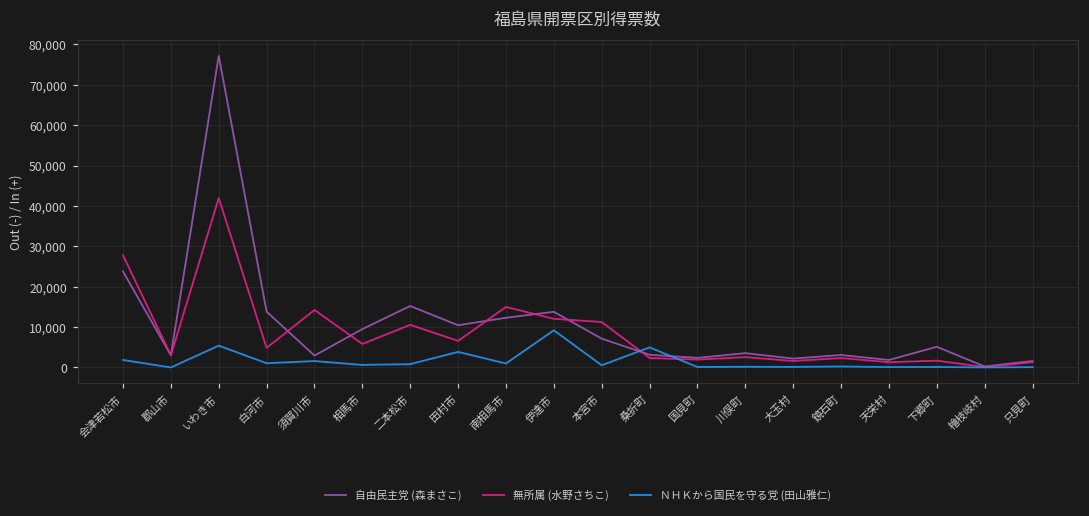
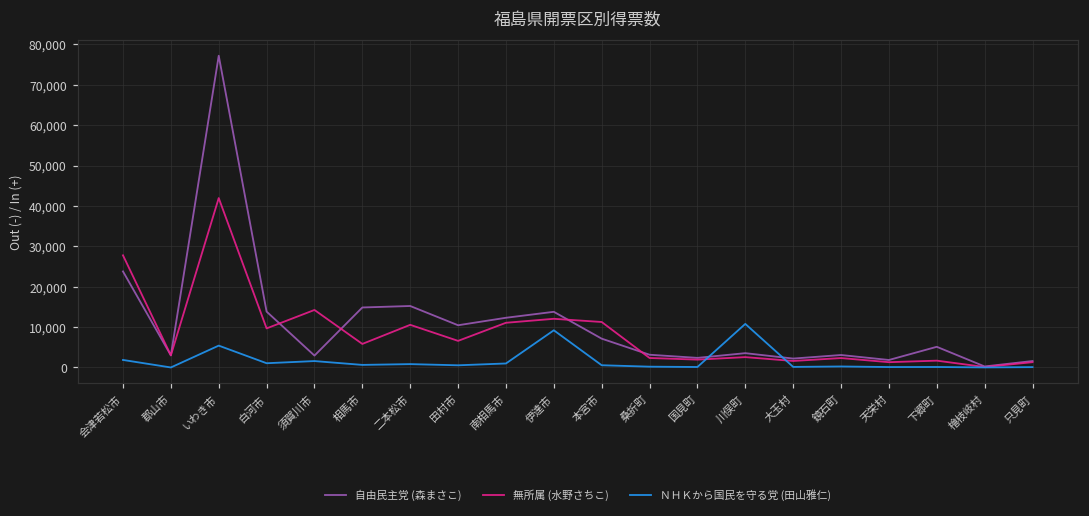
  {
    "自由民主党 (森まさこ)": {
      "会津若松市": "24,000",
      "いわき市": "77,000",
      "白河市": "14,000",
      "須賀川市": "3,000",
-     "相馬市": "10,000",
+     "相馬市": "15,000",
      "二本松市": "15,000",
      "田村市": "10,000",
      "南相馬市": "12,000",
      "伊達市": "14,000",
      "本宮市": "7,000",
      "桑折町": "3,000",
      "川俣町": "4,000",
      "鏡石町": "3,000",
      "下郷町": "5,000"
    },
    "無所属 (水野さちこ)": {
      "会津若松市": "28,000",
      "いわき市": "42,000",
-     "白河市": "5,000",
+     "白河市": "10,000",
      "須賀川市": "14,000",
      "相馬市": "6,000",
      "二本松市": "11,000",
      "田村市": "7,000",
-     "南相馬市": "15,000",
+     "南相馬市": "11,000",
      "伊達市": "12,000",
      "本宮市": "11,000",
      "桑折町": "2,000",
      "川俣町": "3,000",
      "鏡石町": "2,000",
      "下郷町": "2,000"
    },
    "ＮＨＫから国民を守る党 (田山雅仁)": {
      "会津若松市": "2,000",
      "郡山市": "0",
      "いわき市": "5,000",
      "白河市": "1,000",
      "須賀川市": "2,000",
      "相馬市": "1,000",
      "二本松市": "1,000",
-     "田村市": "4,000",
+     "田村市": "1,000",
      "南相馬市": "1,000",
      "伊達市": "9,000",
      "本宮市": "1,000",
-     "桑折町": "5,000",
+     "桑折町": "0",
      "国見町": "0",
-     "川俣町": "0",
+     "川俣町": "11,000",
      "大玉村": "0",
      "鏡石町": "0",
      "天栄村": "0",
      "下郷町": "0",
      "只見町": "0"
    }
  }
